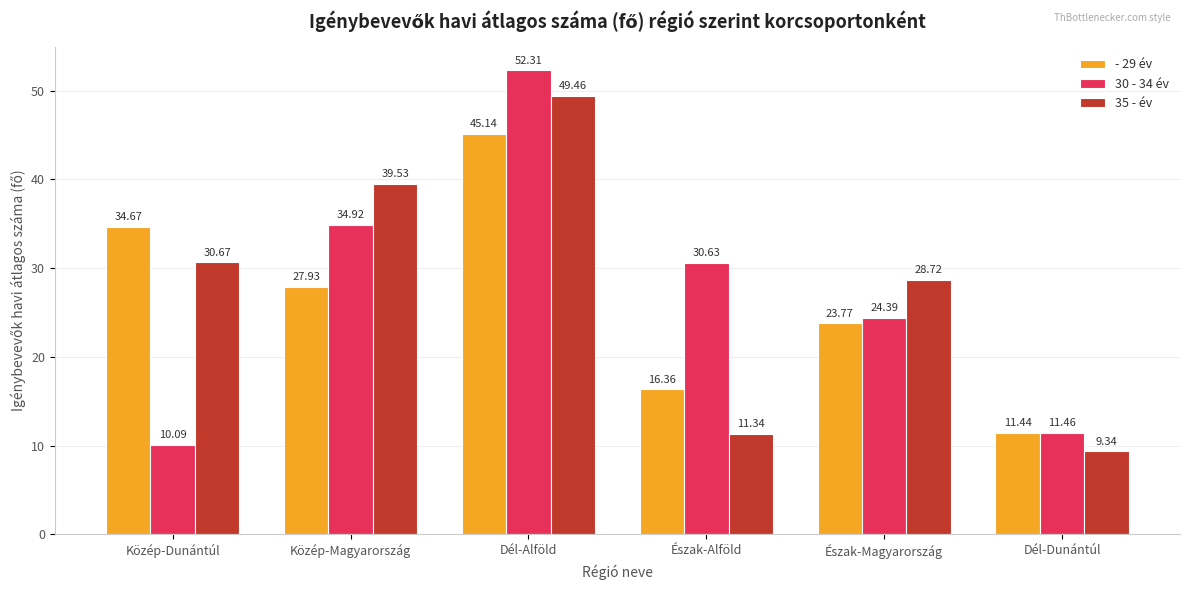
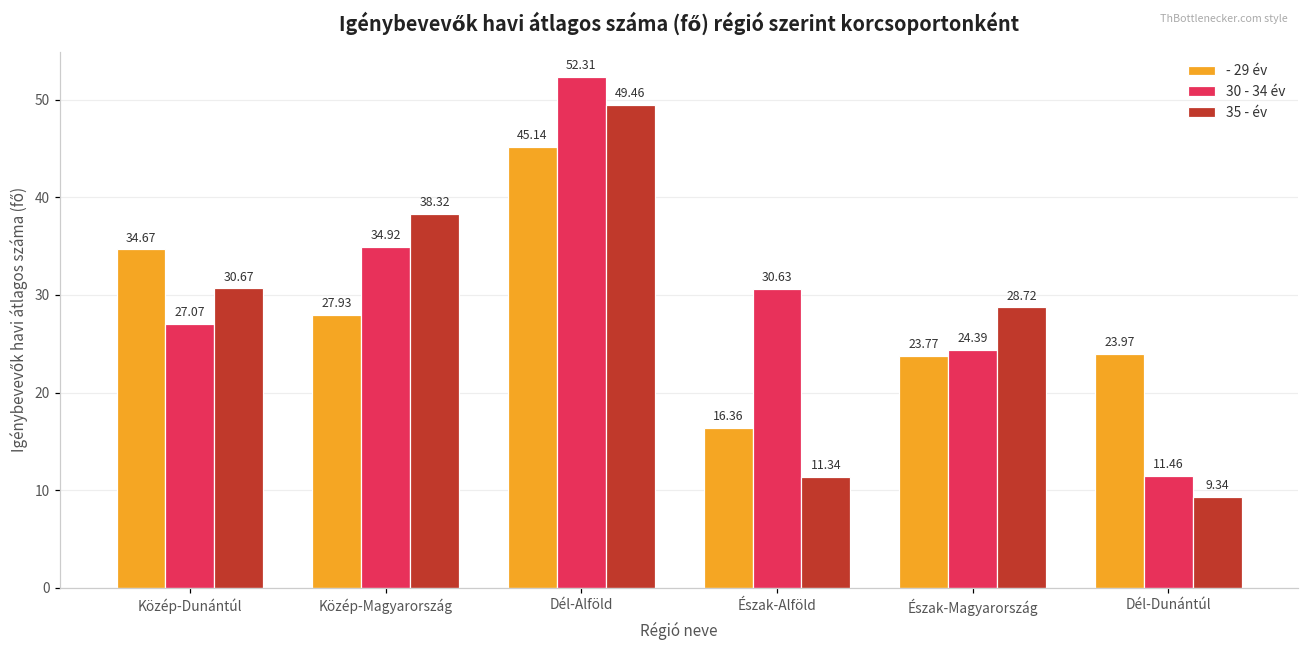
  {
    "- 29 év": {
      "Közép-Dunántúl": 34.67,
      "Közép-Magyarország": 27.93,
      "Dél-Alföld": 45.14,
      "Észak-Alföld": 16.36,
      "Észak-Magyarország": 23.77,
-     "Dél-Dunántúl": 11.44
+     "Dél-Dunántúl": 23.97
    },
    "30 - 34 év": {
-     "Közép-Dunántúl": 10.09,
+     "Közép-Dunántúl": 27.07,
      "Közép-Magyarország": 34.92,
      "Dél-Alföld": 52.31,
      "Észak-Alföld": 30.63,
      "Észak-Magyarország": 24.39,
      "Dél-Dunántúl": 11.46
    },
    "35 - év": {
      "Közép-Dunántúl": 30.67,
-     "Közép-Magyarország": 39.53,
+     "Közép-Magyarország": 38.32,
      "Dél-Alföld": 49.46,
      "Észak-Alföld": 11.34,
      "Észak-Magyarország": 28.72,
      "Dél-Dunántúl": 9.34
    }
  }
